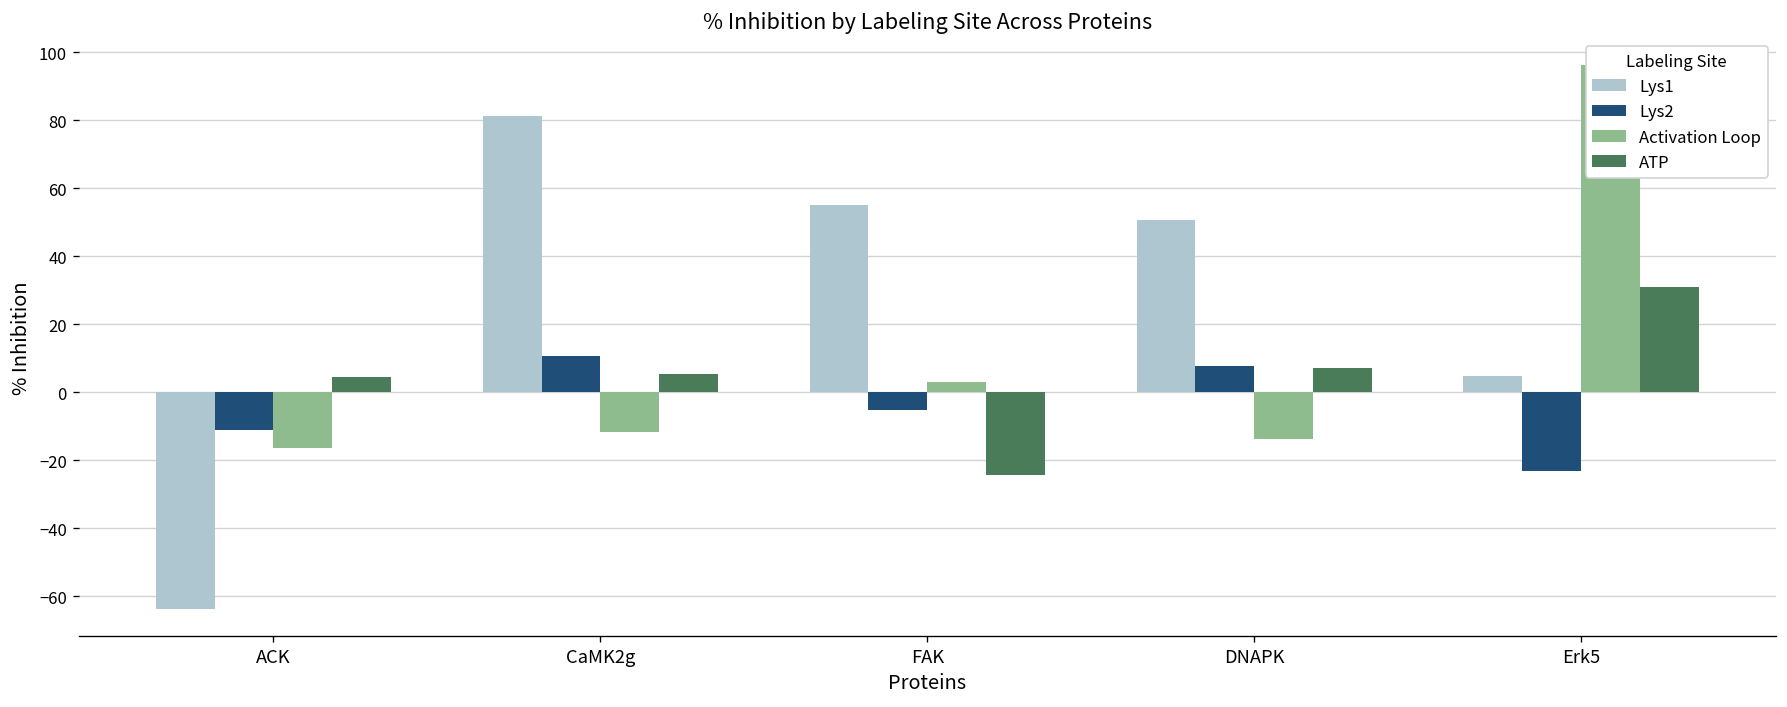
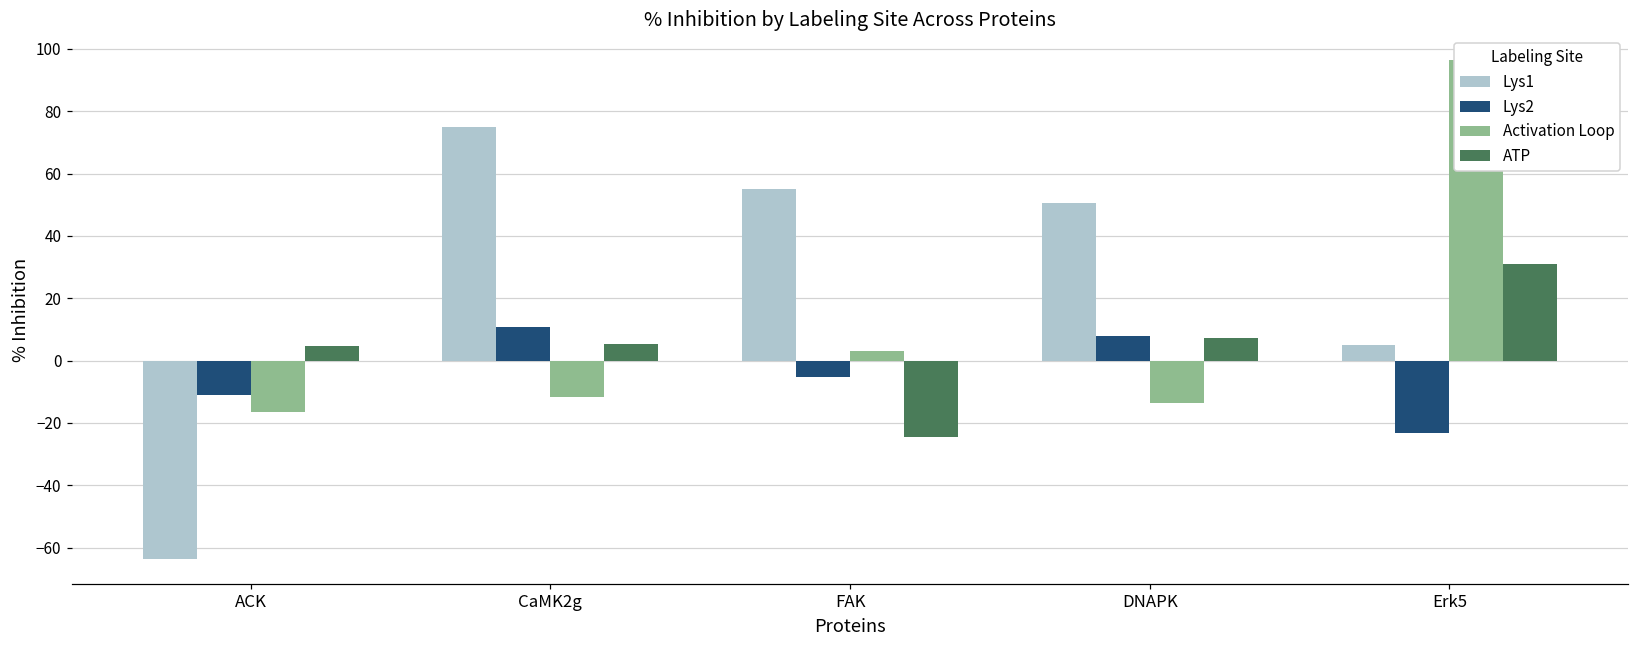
  {
    "Lys1": {
      "ACK": -64,
-     "CaMK2g": 81,
+     "CaMK2g": 75,
      "FAK": 55,
      "DNAPK": 51,
      "Erk5": 5
    },
    "Lys2": {
      "ACK": -11,
      "CaMK2g": 11,
      "FAK": -5,
      "DNAPK": 8,
      "Erk5": -23
    },
    "Activation Loop": {
      "ACK": -16,
      "CaMK2g": -12,
      "FAK": 3,
      "DNAPK": -14
    },
    "ATP": {
      "ACK": 5,
      "CaMK2g": 5,
      "FAK": -24,
      "DNAPK": 7,
      "Erk5": 31
    }
  }
